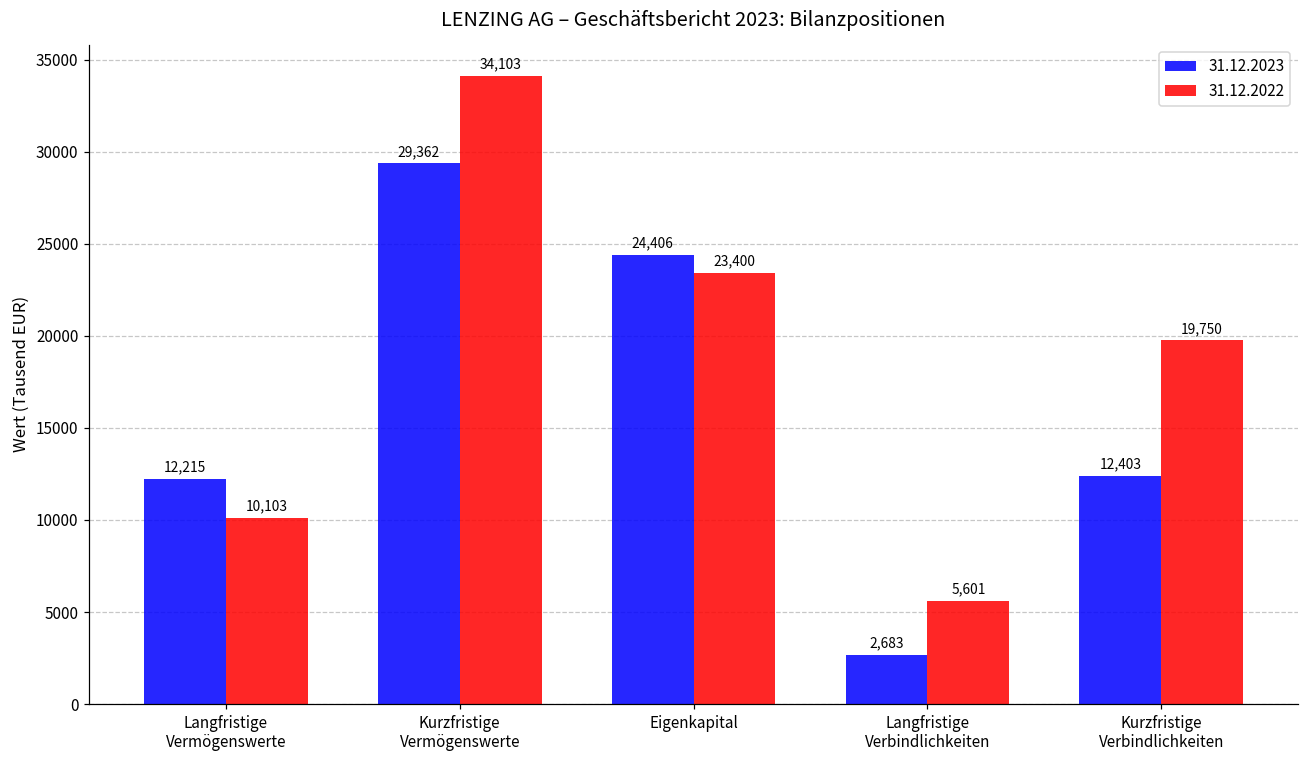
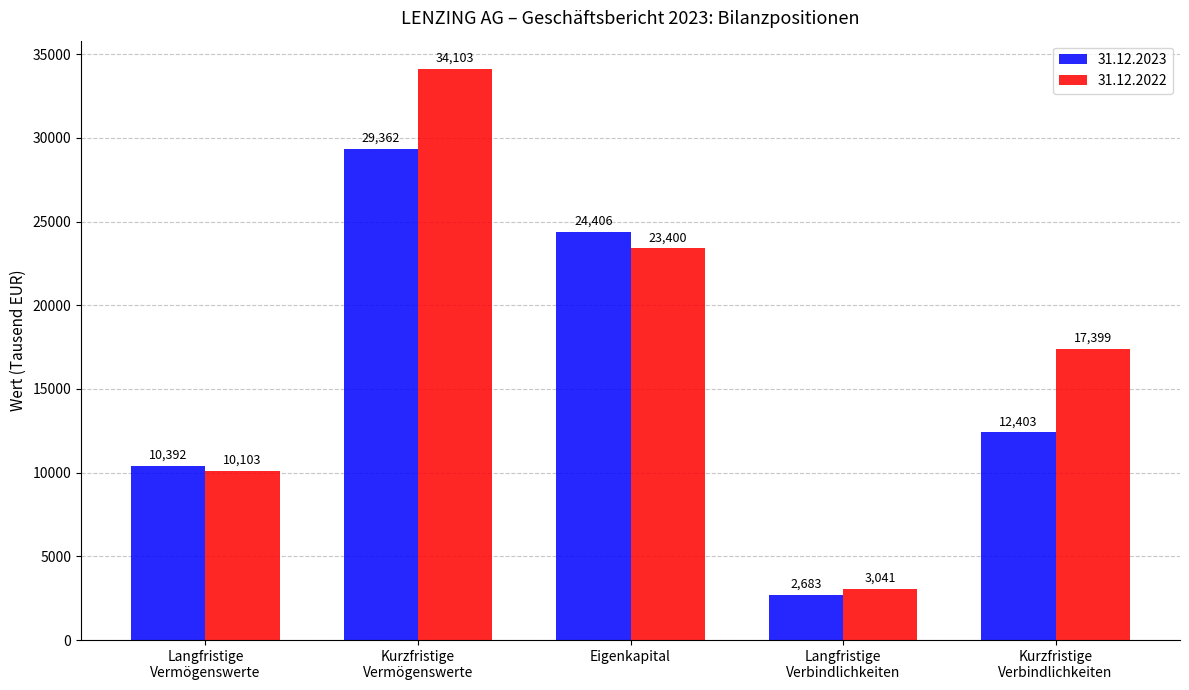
  {
    "31.12.2023": {
-     "Langfristige Vermögenswerte": "12,215",
+     "Langfristige Vermögenswerte": "10,392",
      "Kurzfristige Vermögenswerte": "29,362",
      "Eigenkapital": "24,406",
      "Langfristige Verbindlichkeiten": "2,683",
      "Kurzfristige Verbindlichkeiten": "12,403"
    },
    "31.12.2022": {
      "Langfristige Vermögenswerte": "10,103",
      "Kurzfristige Vermögenswerte": "34,103",
      "Eigenkapital": "23,400",
-     "Langfristige Verbindlichkeiten": "5,601",
-     "Kurzfristige Verbindlichkeiten": "19,750"
+     "Langfristige Verbindlichkeiten": "3,041",
+     "Kurzfristige Verbindlichkeiten": "17,399"
    }
  }
